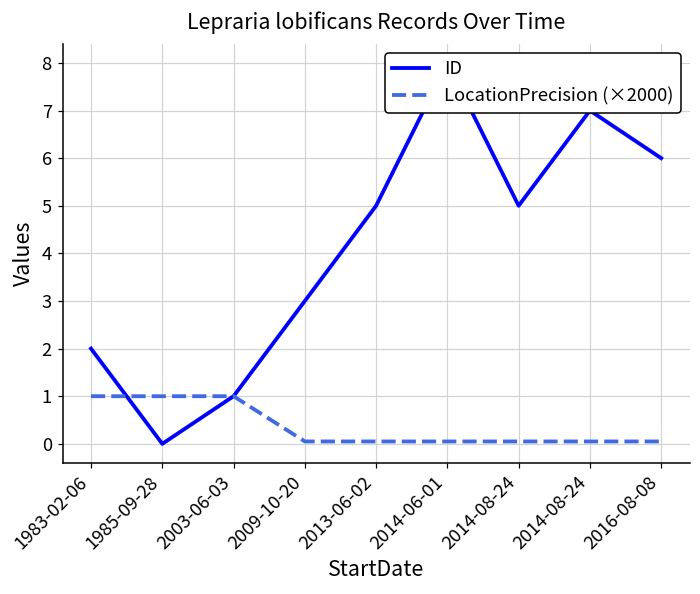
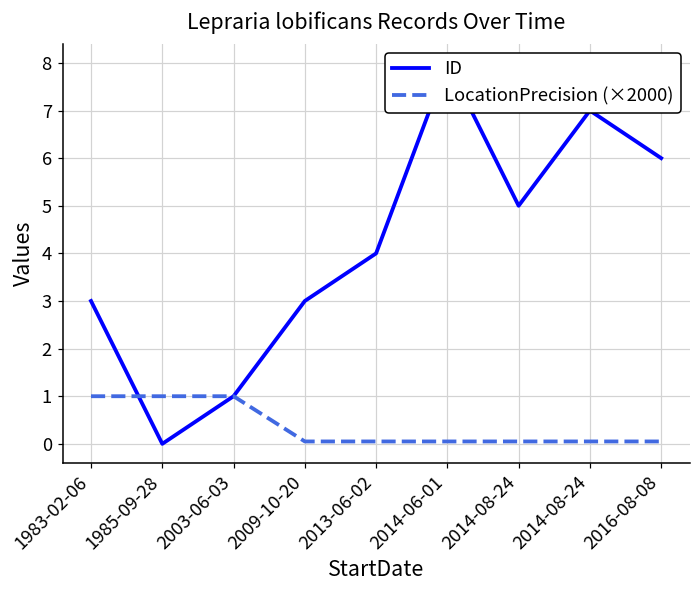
  {
    "ID": {
-     "1983-02-06": 2,
+     "1983-02-06": 3,
      "1985-09-28": 0,
      "2009-10-20": 3,
-     "2013-06-02": 5,
+     "2013-06-02": 4,
      "2016-08-08": 6
    },
    "LocationPrecision (×2000)": {
      "1983-02-06": 1,
      "1985-09-28": 1,
      "2009-10-20": 0,
      "2013-06-02": 0,
      "2014-06-01": 0,
      "2016-08-08": 0
    }
  }
